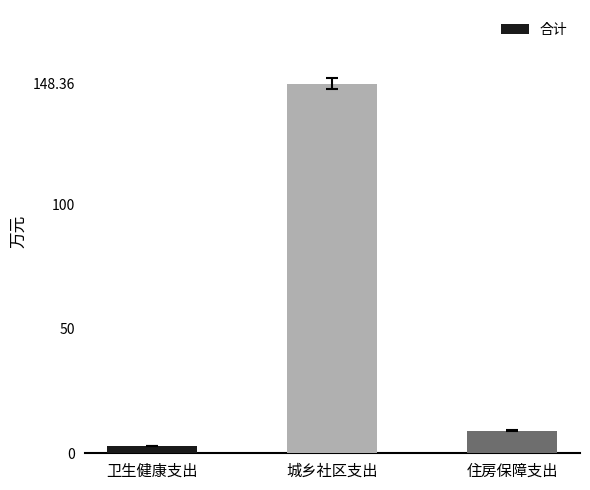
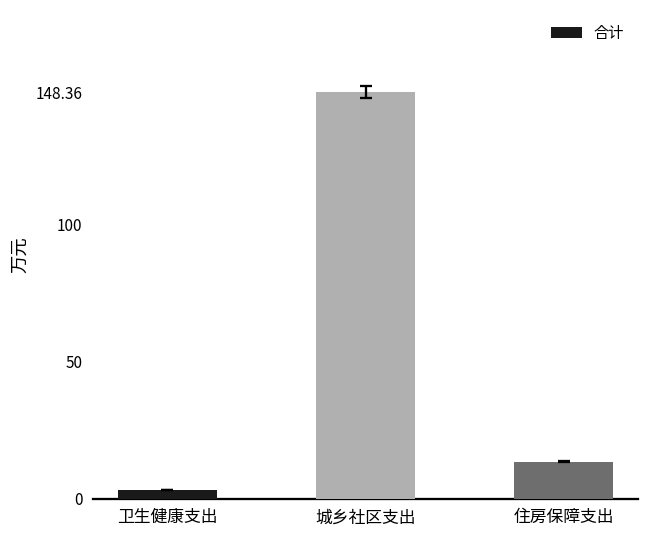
  {
    "合计": {
      "卫生健康支出": 3,
      "城乡社区支出": 148,
-     "住房保障支出": 9
+     "住房保障支出": 13
    }
  }
